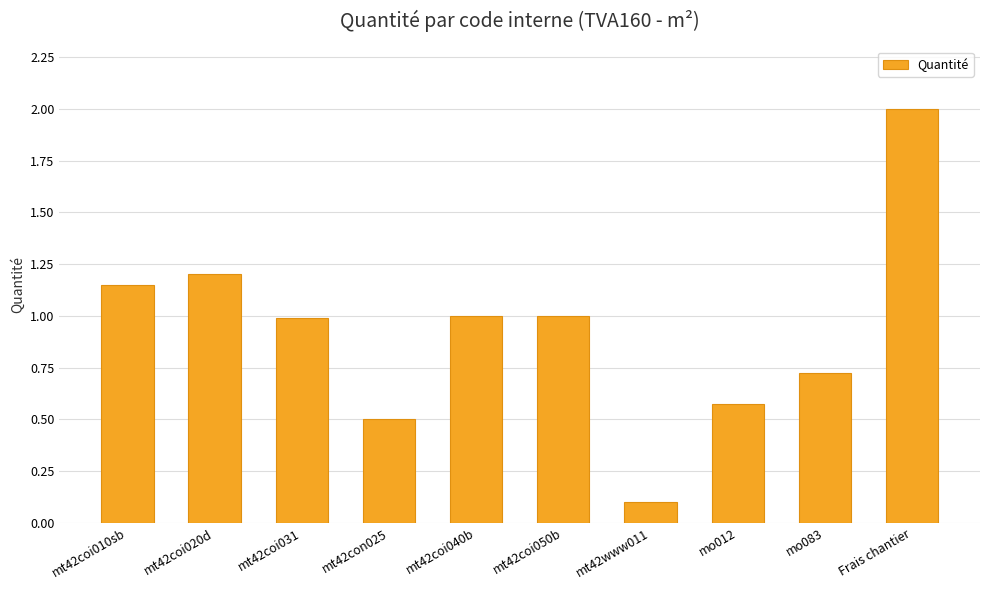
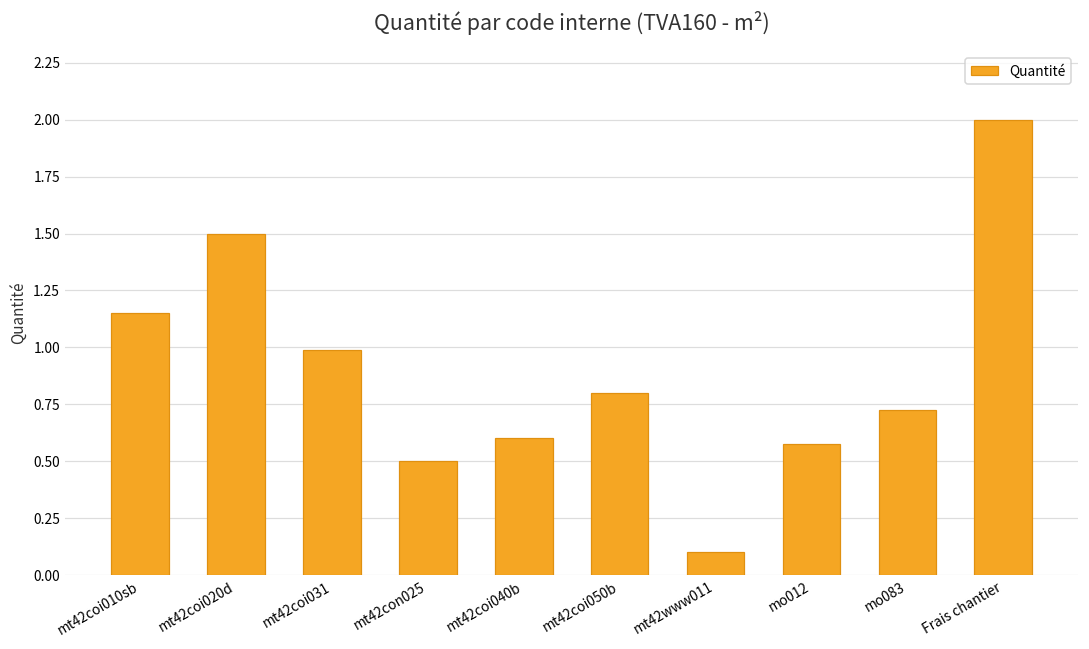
  {
    "mt42coi010sb": 1.15,
-   "mt42coi020d": 1.2,
+   "mt42coi020d": 1.5,
    "mt42coi031": 1.0,
    "mt42con025": 0.5,
-   "mt42coi040b": 1.0,
-   "mt42coi050b": 1.0,
+   "mt42coi040b": 0.6,
+   "mt42coi050b": 0.8,
    "mt42www011": 0.1,
    "mo012": 0.57,
    "mo083": 0.73,
    "Frais chantier": 2.0
  }
